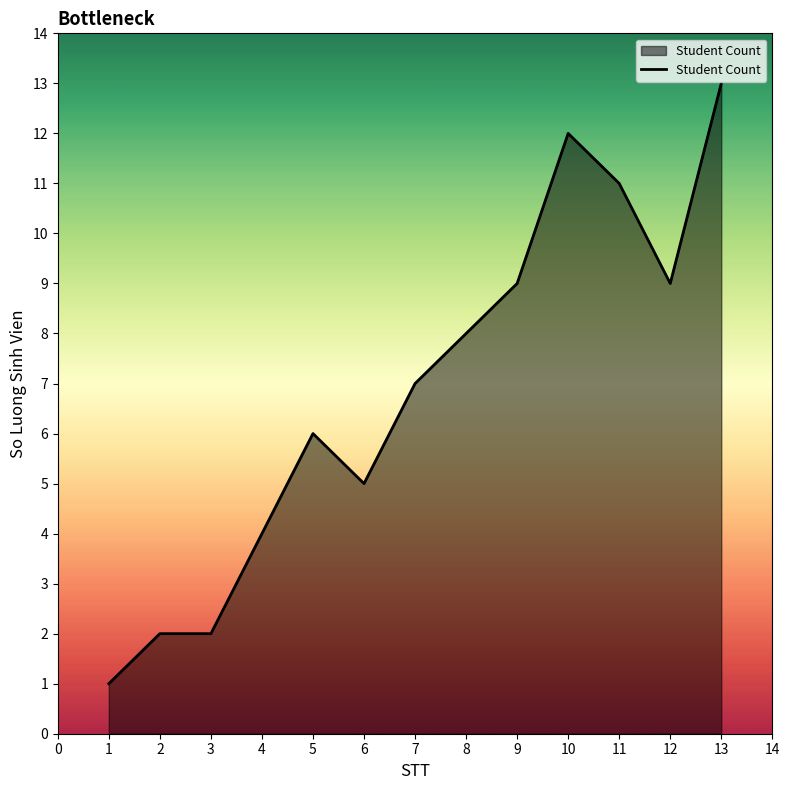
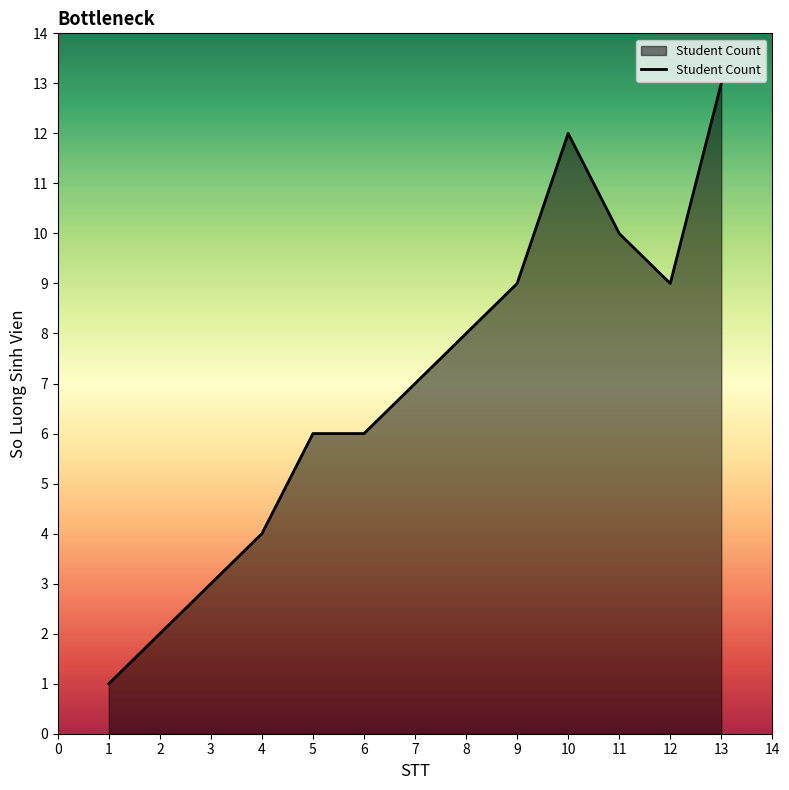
  {
    "1": 1,
    "2": 2,
-   "3": 2,
+   "3": 3,
    "4": 4,
    "5": 6,
-   "6": 5,
+   "6": 6,
    "7": 7,
    "8": 8,
    "9": 9,
    "10": 12,
-   "11": 11,
+   "11": 10,
    "12": 9,
    "13": 13
  }
